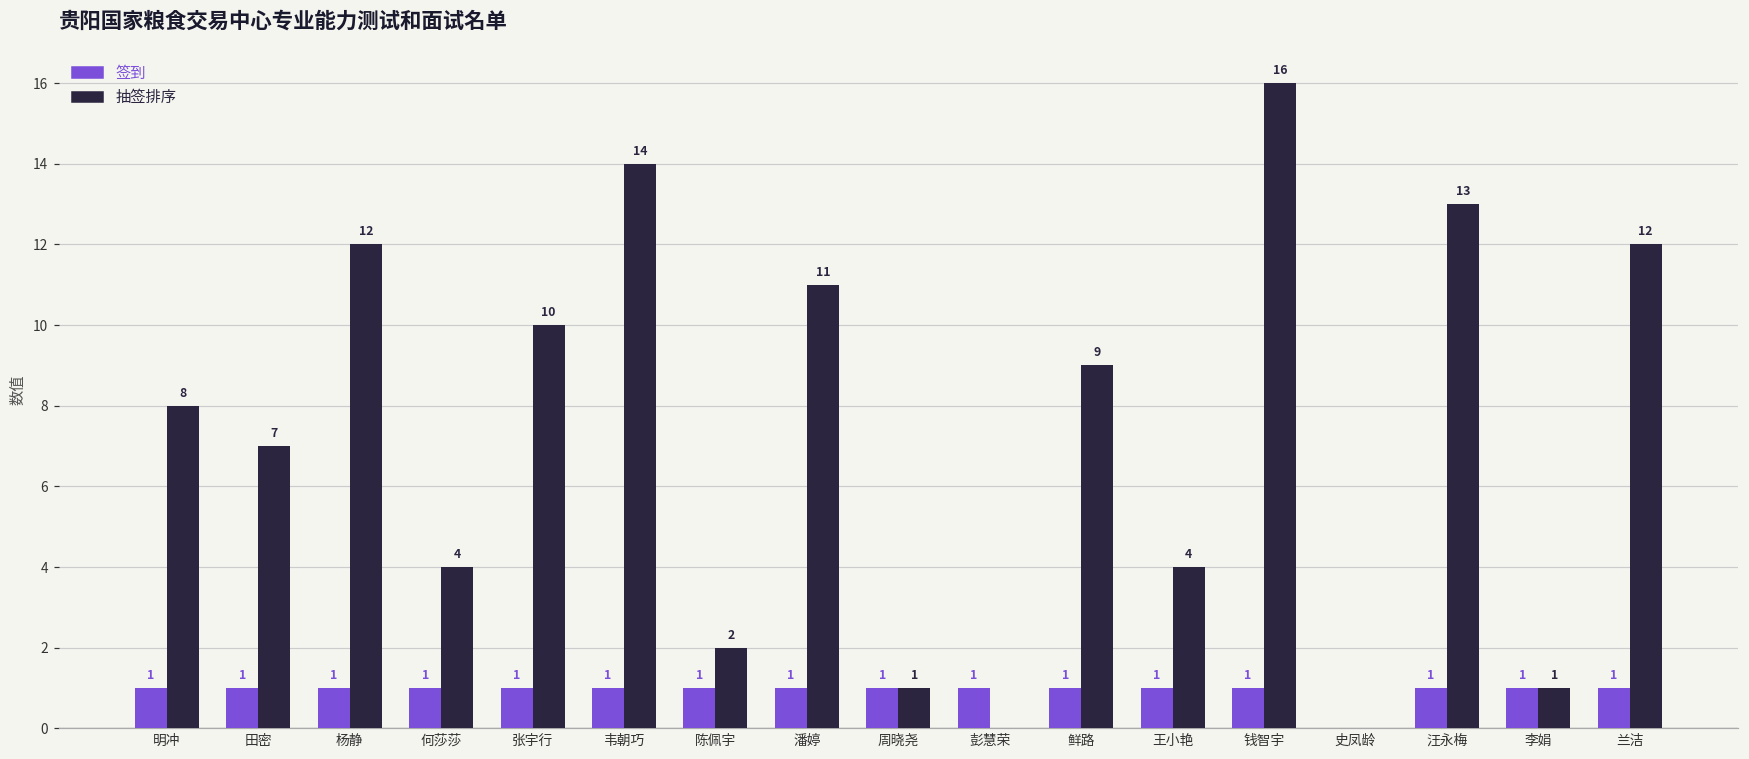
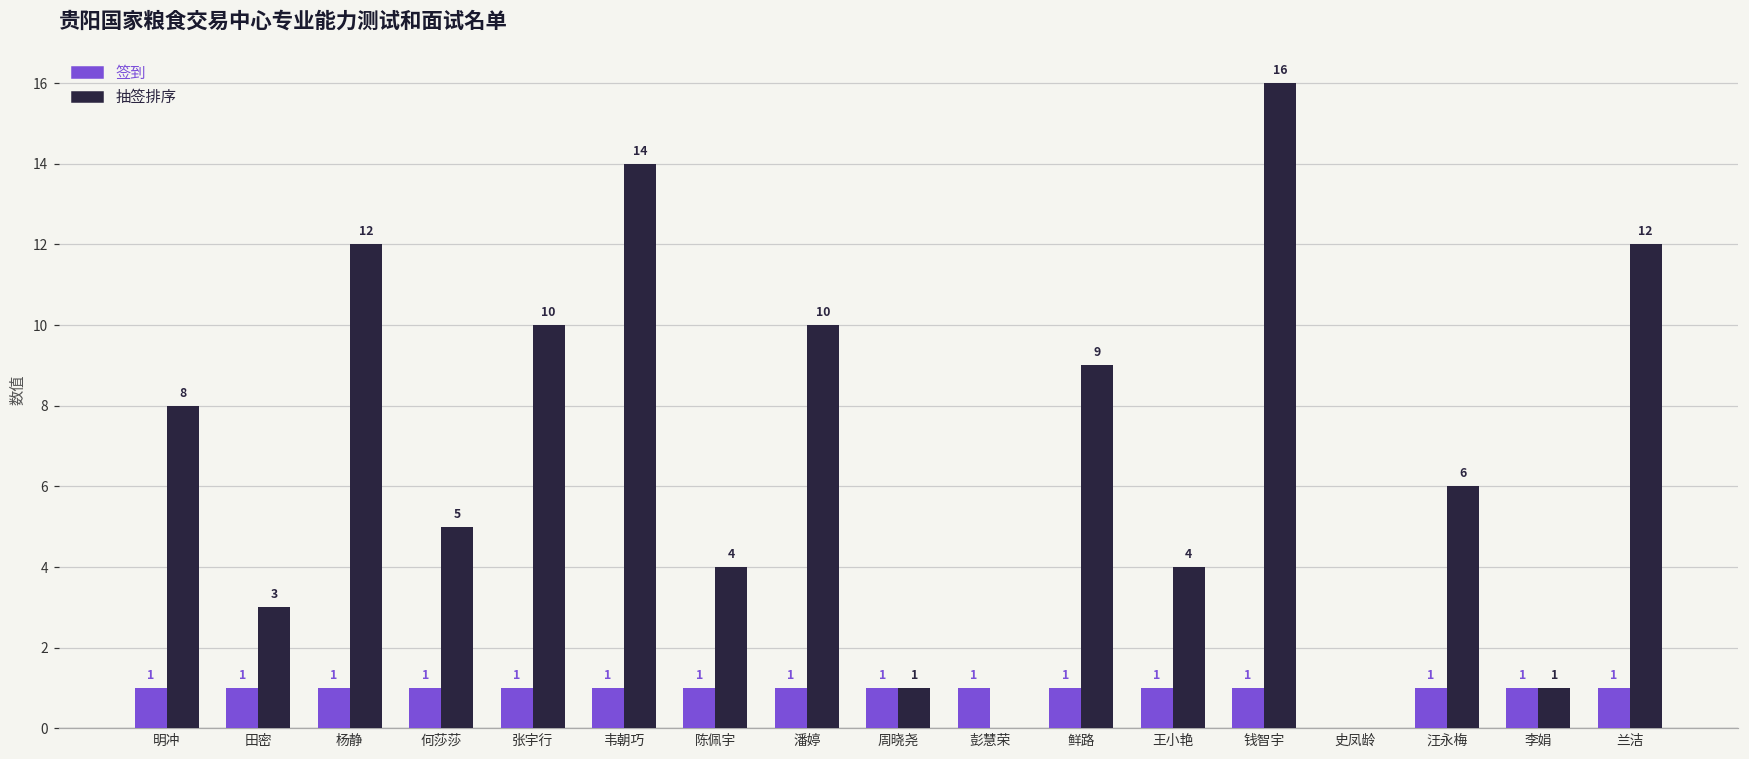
  {
    "签到": {
      "明冲": 1,
      "田密": 1,
      "杨静": 1,
      "何莎莎": 1,
      "张宇行": 1,
      "韦朝巧": 1,
      "陈佩宇": 1,
      "潘婷": 1,
      "周晓尧": 1,
      "彭慧荣": 1,
      "鲜路": 1,
      "王小艳": 1,
      "钱智宇": 1,
      "汪永梅": 1,
      "李娟": 1,
      "兰洁": 1
    },
    "抽签排序": {
      "明冲": 8,
-     "田密": 7,
+     "田密": 3,
      "杨静": 12,
-     "何莎莎": 4,
+     "何莎莎": 5,
      "张宇行": 10,
      "韦朝巧": 14,
-     "陈佩宇": 2,
-     "潘婷": 11,
+     "陈佩宇": 4,
+     "潘婷": 10,
      "周晓尧": 1,
      "鲜路": 9,
      "王小艳": 4,
      "钱智宇": 16,
-     "汪永梅": 13,
+     "汪永梅": 6,
      "李娟": 1,
      "兰洁": 12
    }
  }
